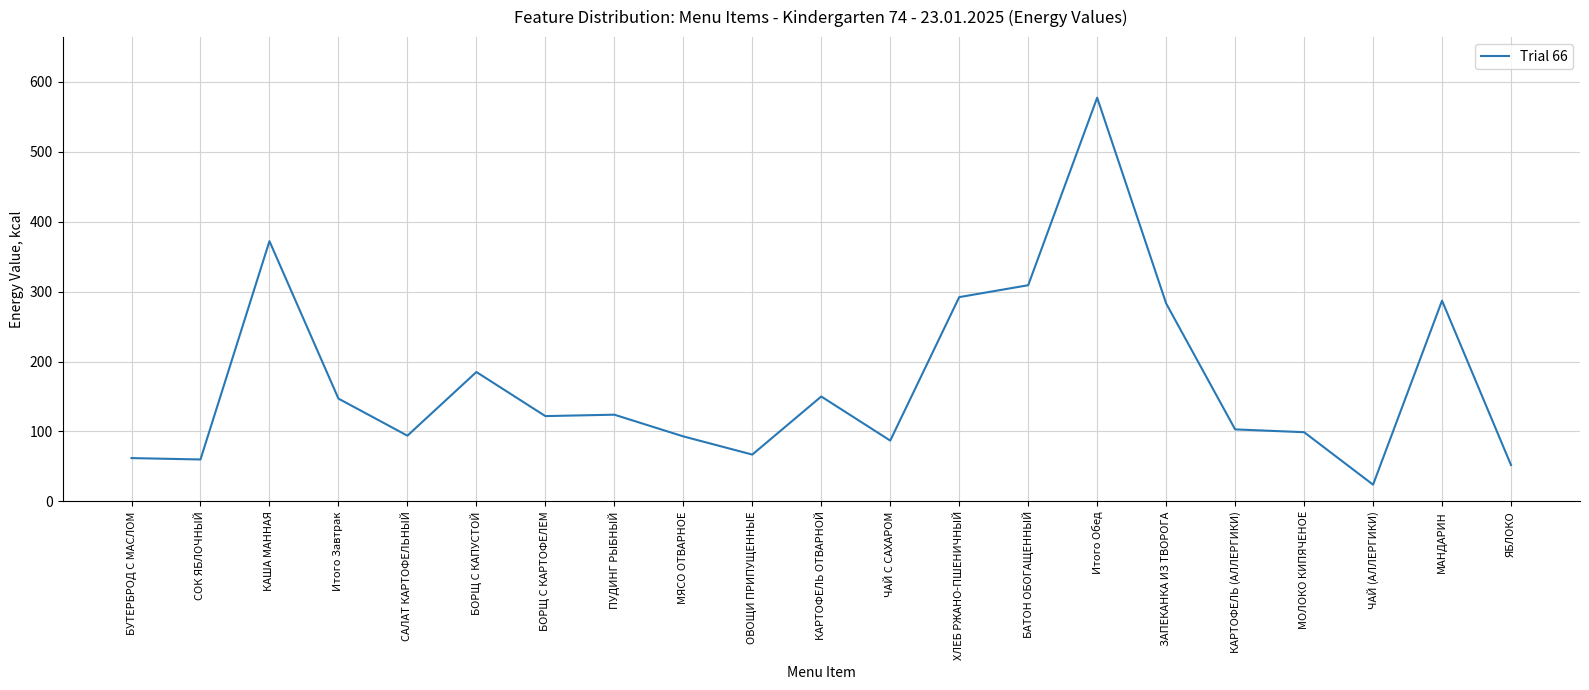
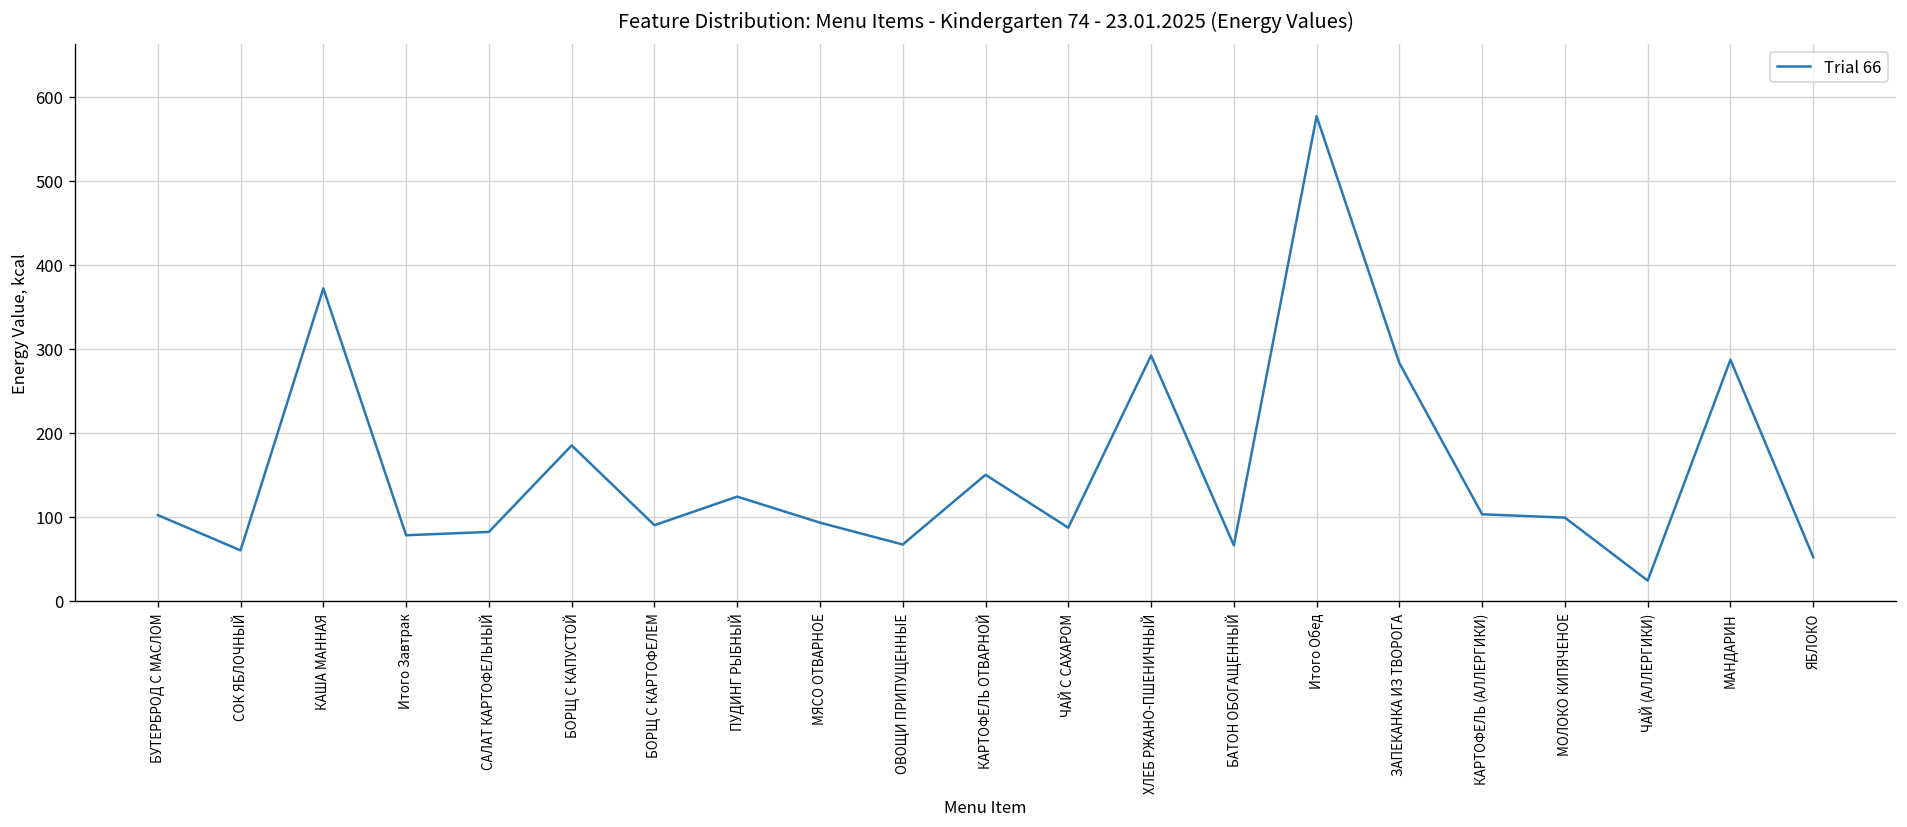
  {
-   "БУТЕРБРОД С МАСЛОМ": 60,
+   "БУТЕРБРОД С МАСЛОМ": 100,
    "СОК ЯБЛОЧНЫЙ": 60,
    "КАША МАННАЯ": 370,
-   "Итого Завтрак": 150,
-   "САЛАТ КАРТОФЕЛЬНЫЙ": 90,
+   "Итого Завтрак": 80,
+   "САЛАТ КАРТОФЕЛЬНЫЙ": 80,
    "БОРЩ С КАПУСТОЙ": 190,
-   "БОРЩ С КАРТОФЕЛЕМ": 120,
+   "БОРЩ С КАРТОФЕЛЕМ": 90,
    "ПУДИНГ РЫБНЫЙ": 120,
    "МЯСО ОТВАРНОЕ": 90,
    "ОВОЩИ ПРИПУЩЕННЫЕ": 70,
    "КАРТОФЕЛЬ ОТВАРНОЙ": 150,
    "ЧАЙ С САХАРОМ": 90,
    "ХЛЕБ РЖАНО-ПШЕНИЧНЫЙ": 290,
-   "БАТОН ОБОГАЩЕННЫЙ": 310,
+   "БАТОН ОБОГАЩЕННЫЙ": 70,
    "Итого Обед": 580,
    "ЗАПЕКАНКА ИЗ ТВОРОГА": 280,
    "КАРТОФЕЛЬ (АЛЛЕРГИКИ)": 100,
    "МОЛОКО КИПЯЧЕНОЕ": 100,
    "ЧАЙ (АЛЛЕРГИКИ)": 20,
    "МАНДАРИН": 290,
    "ЯБЛОКО": 50
  }
